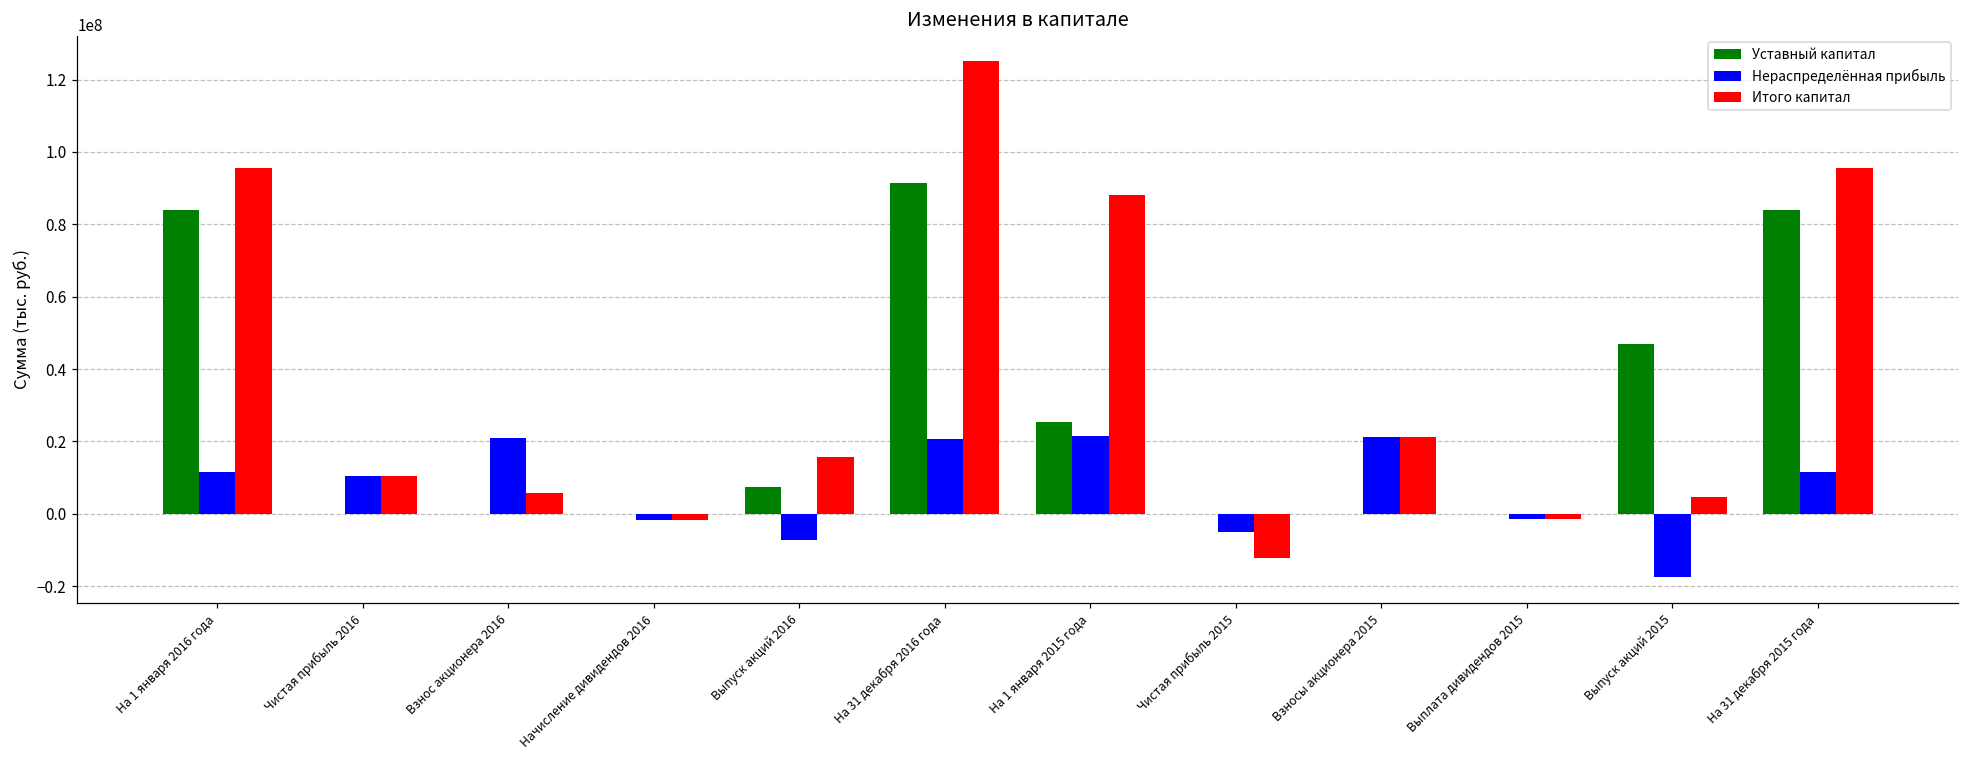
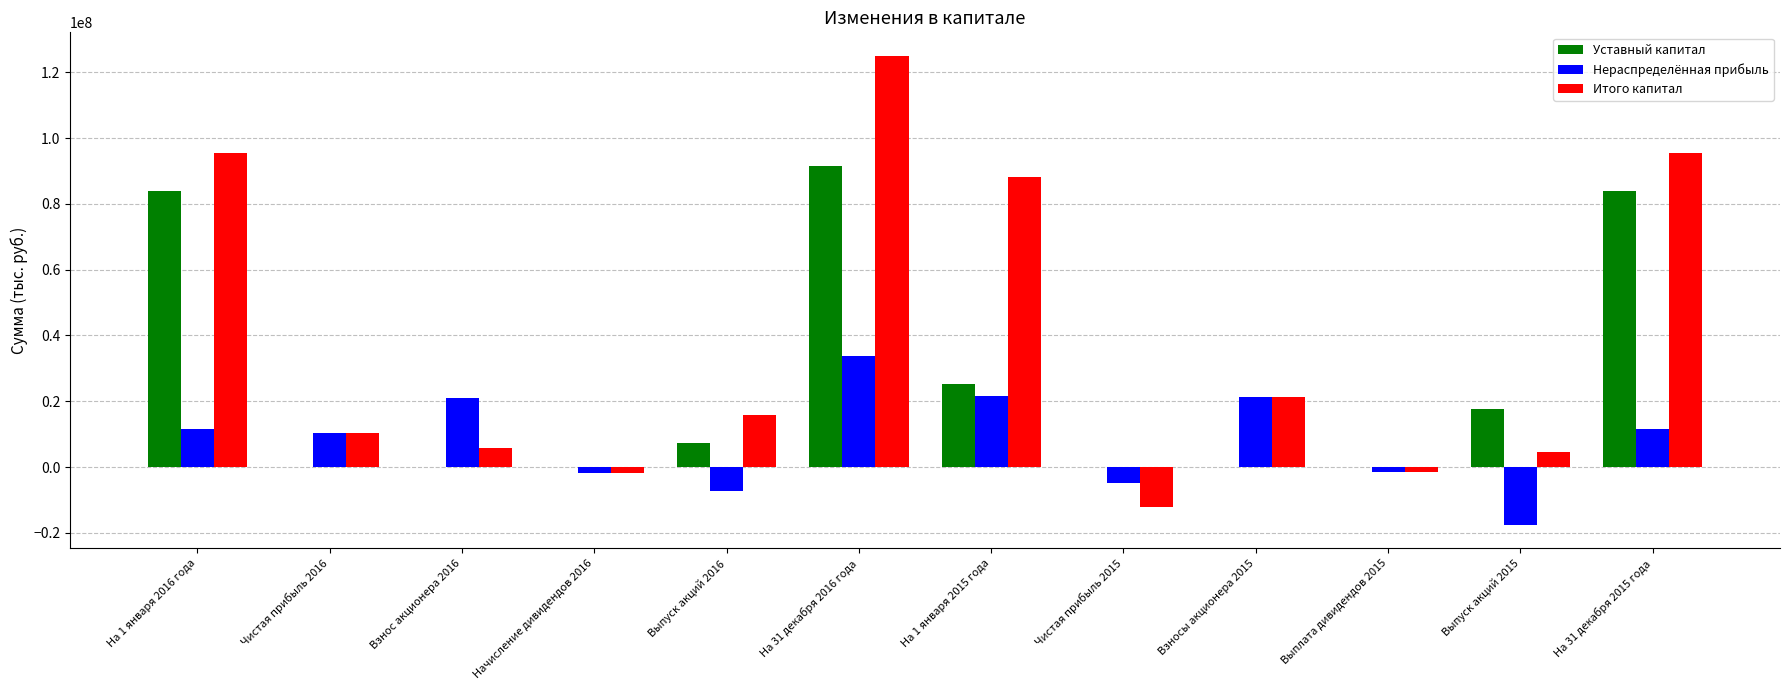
  {
    "Уставный капитал": {
      "На 1 января 2016 года": 84000000,
      "Чистая прибыль 2016": 0,
      "Взнос акционера 2016": 0,
      "Начисление дивидендов 2016": 0,
      "Выпуск акций 2016": 7000000,
      "На 31 декабря 2016 года": 91000000,
      "На 1 января 2015 года": 25000000,
      "Чистая прибыль 2015": 0,
      "Взносы акционера 2015": 0,
      "Выплата дивидендов 2015": 0,
-     "Выпуск акций 2015": 47000000,
+     "Выпуск акций 2015": 18000000,
      "На 31 декабря 2015 года": 84000000
    },
    "Нераспределённая прибыль": {
      "На 1 января 2016 года": 11000000,
      "Чистая прибыль 2016": 10000000,
      "Взнос акционера 2016": 21000000,
      "Начисление дивидендов 2016": -2000000,
      "Выпуск акций 2016": -7000000,
-     "На 31 декабря 2016 года": 21000000,
+     "На 31 декабря 2016 года": 34000000,
      "На 1 января 2015 года": 22000000,
      "Чистая прибыль 2015": -5000000,
      "Взносы акционера 2015": 21000000,
      "Выплата дивидендов 2015": -2000000,
      "Выпуск акций 2015": -18000000,
      "На 31 декабря 2015 года": 11000000
    },
    "Итого капитал": {
      "На 1 января 2016 года": 96000000,
      "Чистая прибыль 2016": 10000000,
      "Взнос акционера 2016": 6000000,
      "Начисление дивидендов 2016": -2000000,
      "Выпуск акций 2016": 16000000,
      "На 31 декабря 2016 года": 125000000,
      "На 1 января 2015 года": 88000000,
      "Чистая прибыль 2015": -12000000,
      "Взносы акционера 2015": 21000000,
      "Выплата дивидендов 2015": -2000000,
      "Выпуск акций 2015": 5000000,
      "На 31 декабря 2015 года": 96000000
    }
  }
